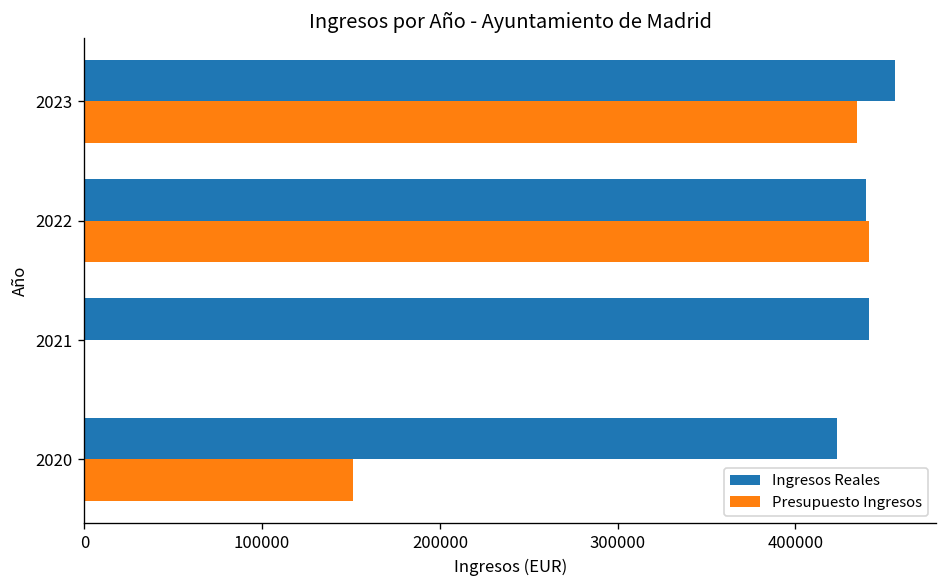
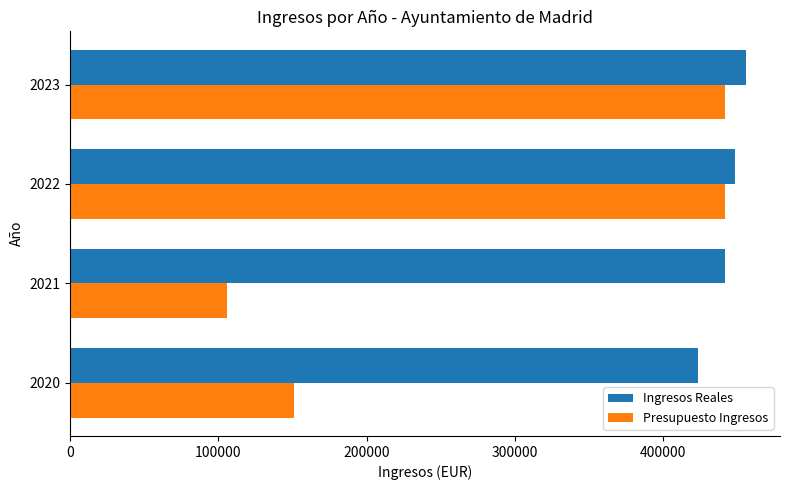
  {
    "Ingresos Reales": {
      "2023": 456000,
-     "2022": 440000,
+     "2022": 449000,
      "2021": 442000,
      "2020": 424000
    },
    "Presupuesto Ingresos": {
-     "2023": 435000,
+     "2023": 442000,
      "2022": 442000,
-     "2021": 0,
+     "2021": 106000,
      "2020": 151000
    }
  }
